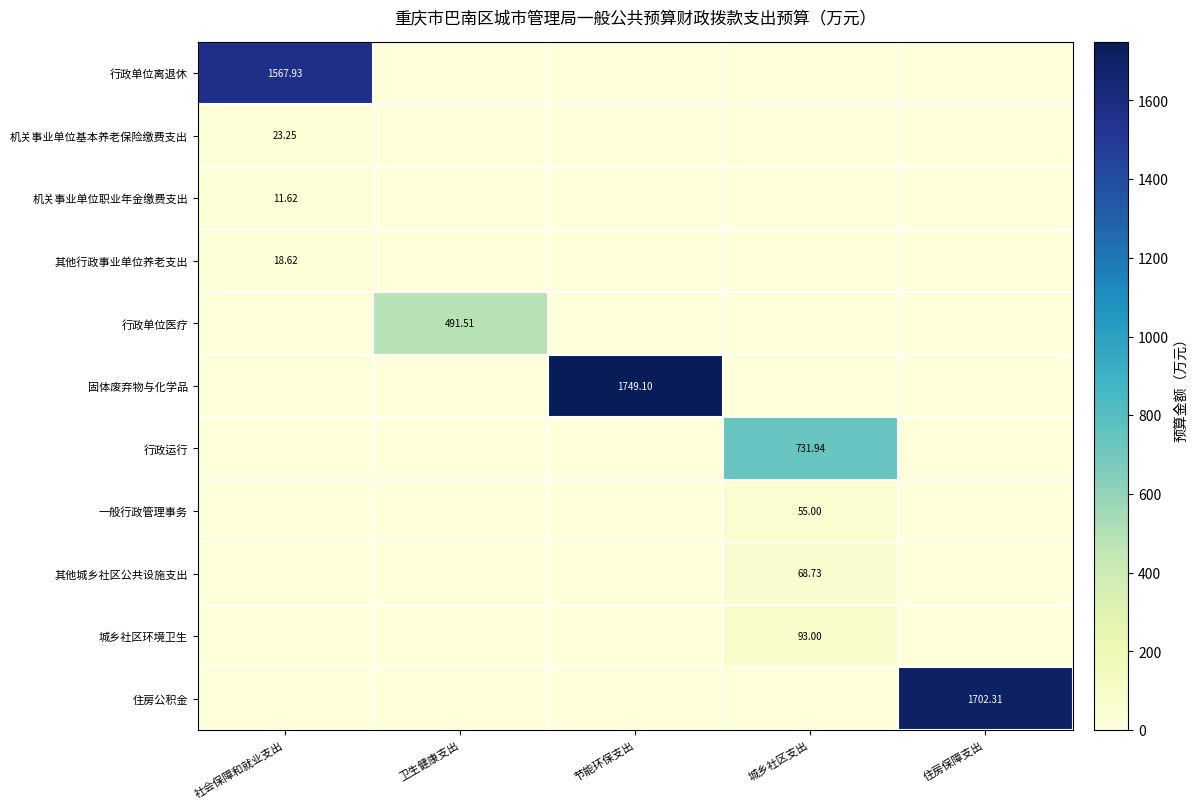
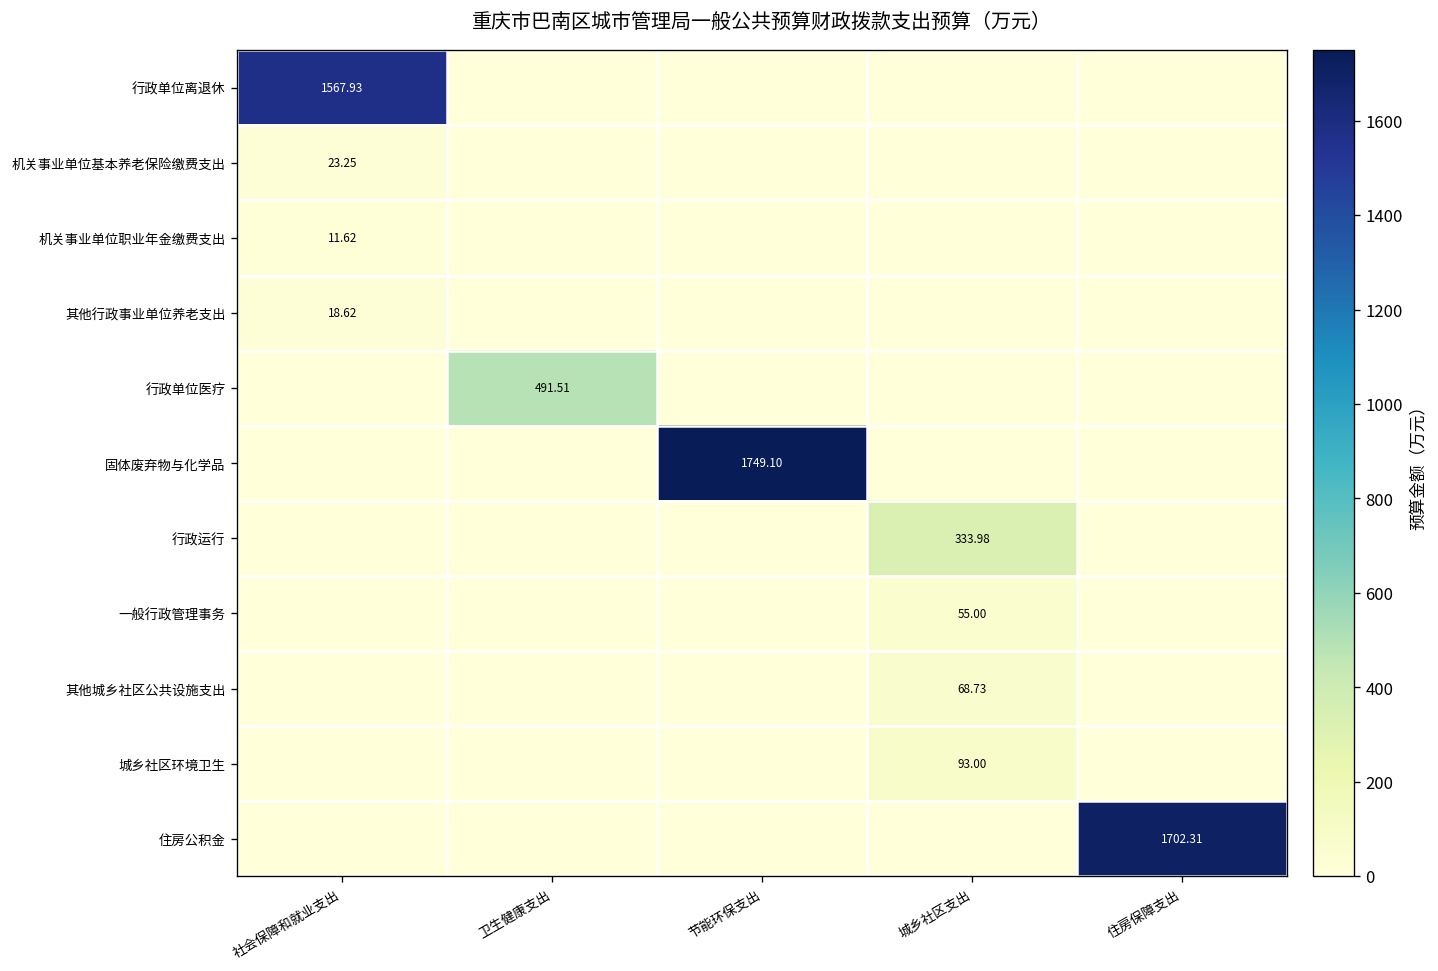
  {
    "行政单位离退休": {
      "社会保障和就业支出": 1567.93
    },
    "机关事业单位基本养老保险缴费支出": {
      "社会保障和就业支出": 23.25
    },
    "机关事业单位职业年金缴费支出": {
      "社会保障和就业支出": 11.62
    },
    "其他行政事业单位养老支出": {
      "社会保障和就业支出": 18.62
    },
    "行政单位医疗": {
      "卫生健康支出": 491.51
    },
    "固体废弃物与化学品": {
      "节能环保支出": 1749.10
    },
    "行政运行": {
-     "城乡社区支出": 731.94
+     "城乡社区支出": 333.98
    },
    "一般行政管理事务": {
      "城乡社区支出": 55.00
    },
    "其他城乡社区公共设施支出": {
      "城乡社区支出": 68.73
    },
    "城乡社区环境卫生": {
      "城乡社区支出": 93.00
    },
    "住房公积金": {
      "住房保障支出": 1702.31
    }
  }
